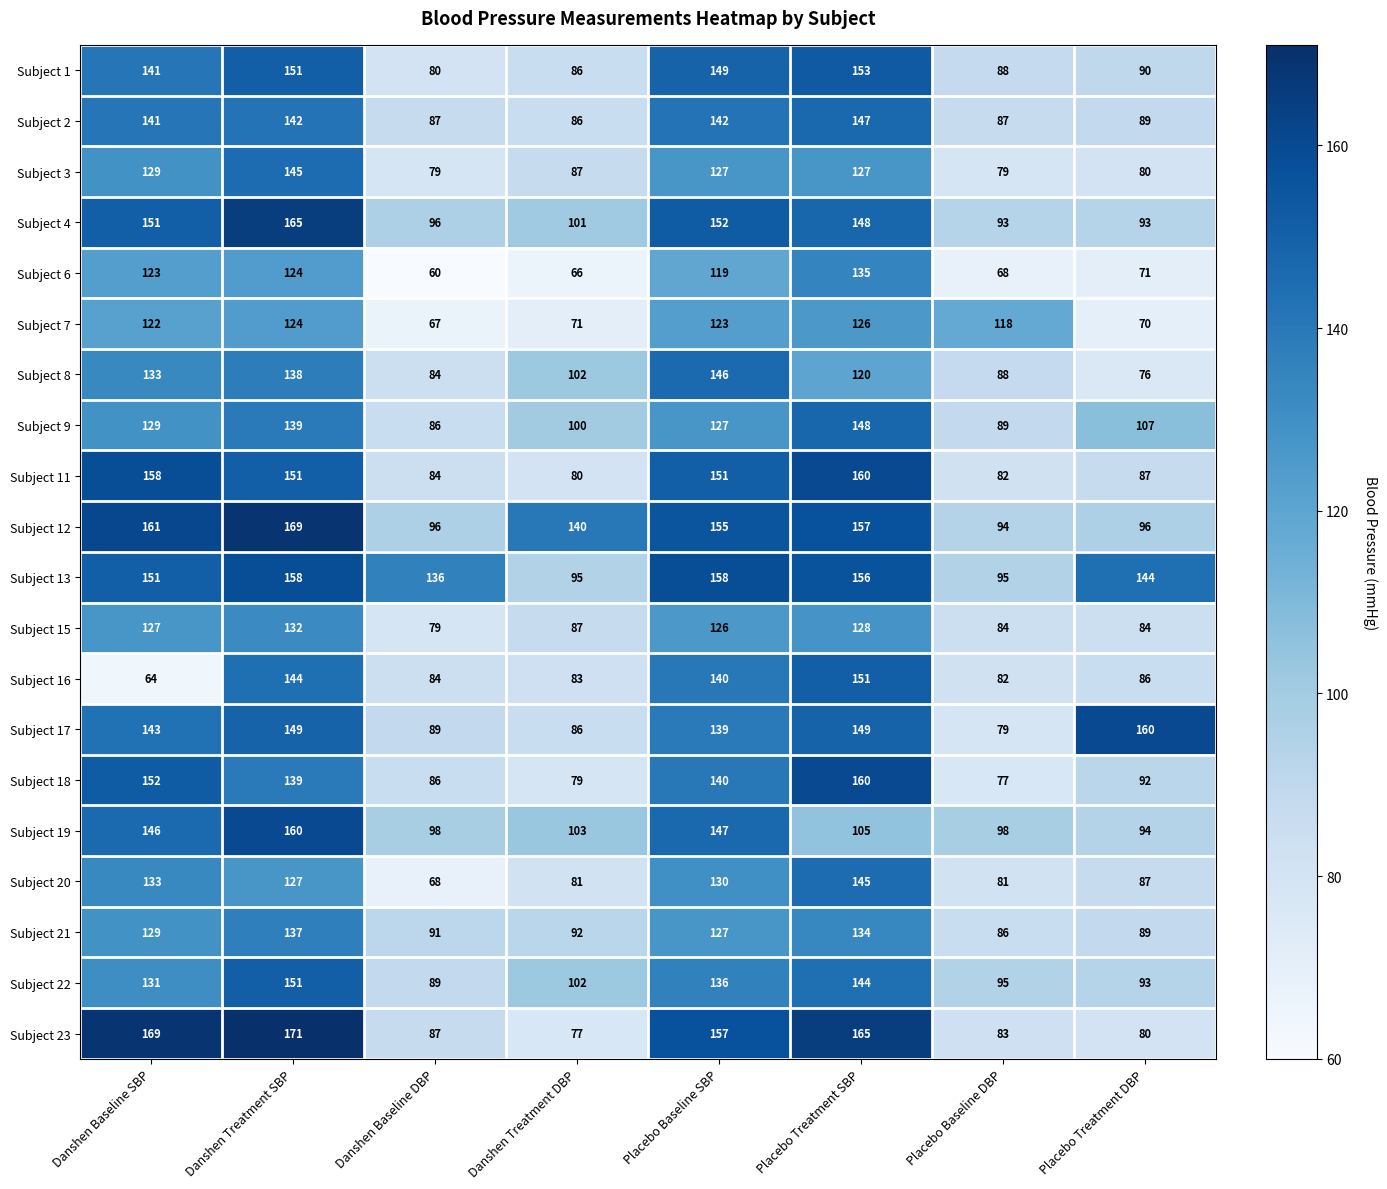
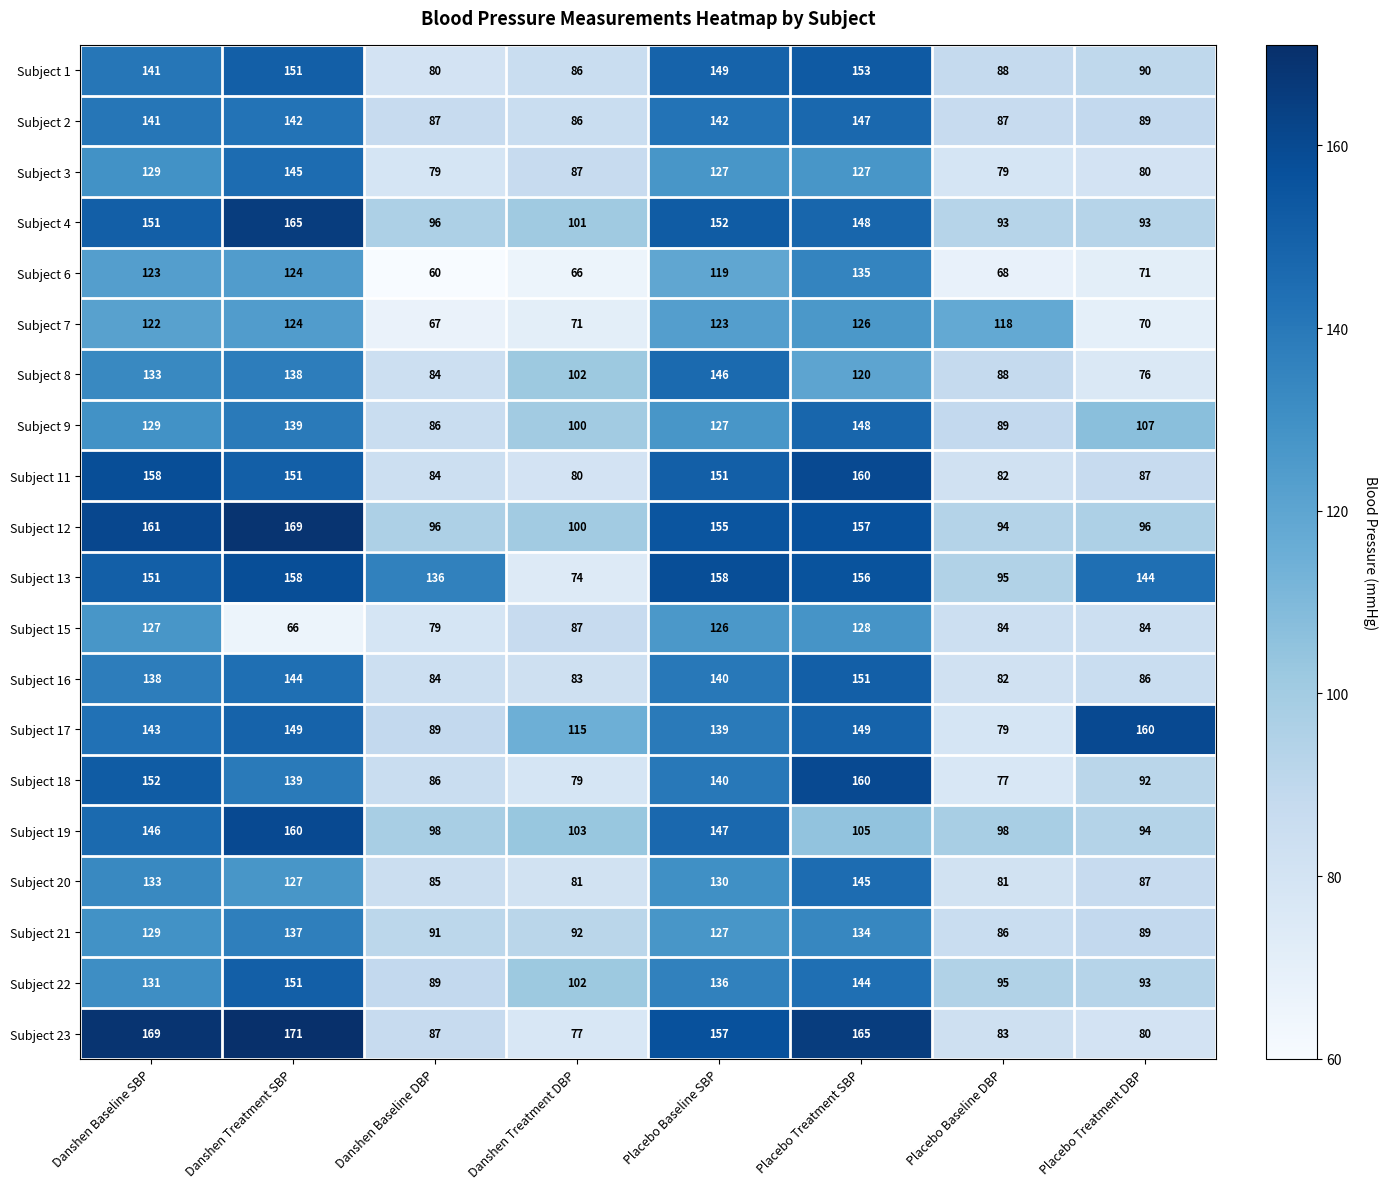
  {
    "Subject 1": {
      "Danshen Baseline SBP": 141,
      "Danshen Treatment SBP": 151,
      "Danshen Baseline DBP": 80,
      "Danshen Treatment DBP": 86,
      "Placebo Baseline SBP": 149,
      "Placebo Treatment SBP": 153,
      "Placebo Baseline DBP": 88,
      "Placebo Treatment DBP": 90
    },
    "Subject 2": {
      "Danshen Baseline SBP": 141,
      "Danshen Treatment SBP": 142,
      "Danshen Baseline DBP": 87,
      "Danshen Treatment DBP": 86,
      "Placebo Baseline SBP": 142,
      "Placebo Treatment SBP": 147,
      "Placebo Baseline DBP": 87,
      "Placebo Treatment DBP": 89
    },
    "Subject 3": {
      "Danshen Baseline SBP": 129,
      "Danshen Treatment SBP": 145,
      "Danshen Baseline DBP": 79,
      "Danshen Treatment DBP": 87,
      "Placebo Baseline SBP": 127,
      "Placebo Treatment SBP": 127,
      "Placebo Baseline DBP": 79,
      "Placebo Treatment DBP": 80
    },
    "Subject 4": {
      "Danshen Baseline SBP": 151,
      "Danshen Treatment SBP": 165,
      "Danshen Baseline DBP": 96,
      "Danshen Treatment DBP": 101,
      "Placebo Baseline SBP": 152,
      "Placebo Treatment SBP": 148,
      "Placebo Baseline DBP": 93,
      "Placebo Treatment DBP": 93
    },
    "Subject 6": {
      "Danshen Baseline SBP": 123,
      "Danshen Treatment SBP": 124,
      "Danshen Baseline DBP": 60,
      "Danshen Treatment DBP": 66,
      "Placebo Baseline SBP": 119,
      "Placebo Treatment SBP": 135,
      "Placebo Baseline DBP": 68,
      "Placebo Treatment DBP": 71
    },
    "Subject 7": {
      "Danshen Baseline SBP": 122,
      "Danshen Treatment SBP": 124,
      "Danshen Baseline DBP": 67,
      "Danshen Treatment DBP": 71,
      "Placebo Baseline SBP": 123,
      "Placebo Treatment SBP": 126,
      "Placebo Baseline DBP": 118,
      "Placebo Treatment DBP": 70
    },
    "Subject 8": {
      "Danshen Baseline SBP": 133,
      "Danshen Treatment SBP": 138,
      "Danshen Baseline DBP": 84,
      "Danshen Treatment DBP": 102,
      "Placebo Baseline SBP": 146,
      "Placebo Treatment SBP": 120,
      "Placebo Baseline DBP": 88,
      "Placebo Treatment DBP": 76
    },
    "Subject 9": {
      "Danshen Baseline SBP": 129,
      "Danshen Treatment SBP": 139,
      "Danshen Baseline DBP": 86,
      "Danshen Treatment DBP": 100,
      "Placebo Baseline SBP": 127,
      "Placebo Treatment SBP": 148,
      "Placebo Baseline DBP": 89,
      "Placebo Treatment DBP": 107
    },
    "Subject 11": {
      "Danshen Baseline SBP": 158,
      "Danshen Treatment SBP": 151,
      "Danshen Baseline DBP": 84,
      "Danshen Treatment DBP": 80,
      "Placebo Baseline SBP": 151,
      "Placebo Treatment SBP": 160,
      "Placebo Baseline DBP": 82,
      "Placebo Treatment DBP": 87
    },
    "Subject 12": {
      "Danshen Baseline SBP": 161,
      "Danshen Treatment SBP": 169,
      "Danshen Baseline DBP": 96,
-     "Danshen Treatment DBP": 140,
+     "Danshen Treatment DBP": 100,
      "Placebo Baseline SBP": 155,
      "Placebo Treatment SBP": 157,
      "Placebo Baseline DBP": 94,
      "Placebo Treatment DBP": 96
    },
    "Subject 13": {
      "Danshen Baseline SBP": 151,
      "Danshen Treatment SBP": 158,
      "Danshen Baseline DBP": 136,
-     "Danshen Treatment DBP": 95,
+     "Danshen Treatment DBP": 74,
      "Placebo Baseline SBP": 158,
      "Placebo Treatment SBP": 156,
      "Placebo Baseline DBP": 95,
      "Placebo Treatment DBP": 144
    },
    "Subject 15": {
      "Danshen Baseline SBP": 127,
-     "Danshen Treatment SBP": 132,
+     "Danshen Treatment SBP": 66,
      "Danshen Baseline DBP": 79,
      "Danshen Treatment DBP": 87,
      "Placebo Baseline SBP": 126,
      "Placebo Treatment SBP": 128,
      "Placebo Baseline DBP": 84,
      "Placebo Treatment DBP": 84
    },
    "Subject 16": {
-     "Danshen Baseline SBP": 64,
+     "Danshen Baseline SBP": 138,
      "Danshen Treatment SBP": 144,
      "Danshen Baseline DBP": 84,
      "Danshen Treatment DBP": 83,
      "Placebo Baseline SBP": 140,
      "Placebo Treatment SBP": 151,
      "Placebo Baseline DBP": 82,
      "Placebo Treatment DBP": 86
    },
    "Subject 17": {
      "Danshen Baseline SBP": 143,
      "Danshen Treatment SBP": 149,
      "Danshen Baseline DBP": 89,
-     "Danshen Treatment DBP": 86,
+     "Danshen Treatment DBP": 115,
      "Placebo Baseline SBP": 139,
      "Placebo Treatment SBP": 149,
      "Placebo Baseline DBP": 79,
      "Placebo Treatment DBP": 160
    },
    "Subject 18": {
      "Danshen Baseline SBP": 152,
      "Danshen Treatment SBP": 139,
      "Danshen Baseline DBP": 86,
      "Danshen Treatment DBP": 79,
      "Placebo Baseline SBP": 140,
      "Placebo Treatment SBP": 160,
      "Placebo Baseline DBP": 77,
      "Placebo Treatment DBP": 92
    },
    "Subject 19": {
      "Danshen Baseline SBP": 146,
      "Danshen Treatment SBP": 160,
      "Danshen Baseline DBP": 98,
      "Danshen Treatment DBP": 103,
      "Placebo Baseline SBP": 147,
      "Placebo Treatment SBP": 105,
      "Placebo Baseline DBP": 98,
      "Placebo Treatment DBP": 94
    },
    "Subject 20": {
      "Danshen Baseline SBP": 133,
      "Danshen Treatment SBP": 127,
-     "Danshen Baseline DBP": 68,
+     "Danshen Baseline DBP": 85,
      "Danshen Treatment DBP": 81,
      "Placebo Baseline SBP": 130,
      "Placebo Treatment SBP": 145,
      "Placebo Baseline DBP": 81,
      "Placebo Treatment DBP": 87
    },
    "Subject 21": {
      "Danshen Baseline SBP": 129,
      "Danshen Treatment SBP": 137,
      "Danshen Baseline DBP": 91,
      "Danshen Treatment DBP": 92,
      "Placebo Baseline SBP": 127,
      "Placebo Treatment SBP": 134,
      "Placebo Baseline DBP": 86,
      "Placebo Treatment DBP": 89
    },
    "Subject 22": {
      "Danshen Baseline SBP": 131,
      "Danshen Treatment SBP": 151,
      "Danshen Baseline DBP": 89,
      "Danshen Treatment DBP": 102,
      "Placebo Baseline SBP": 136,
      "Placebo Treatment SBP": 144,
      "Placebo Baseline DBP": 95,
      "Placebo Treatment DBP": 93
    },
    "Subject 23": {
      "Danshen Baseline SBP": 169,
      "Danshen Treatment SBP": 171,
      "Danshen Baseline DBP": 87,
      "Danshen Treatment DBP": 77,
      "Placebo Baseline SBP": 157,
      "Placebo Treatment SBP": 165,
      "Placebo Baseline DBP": 83,
      "Placebo Treatment DBP": 80
    }
  }
